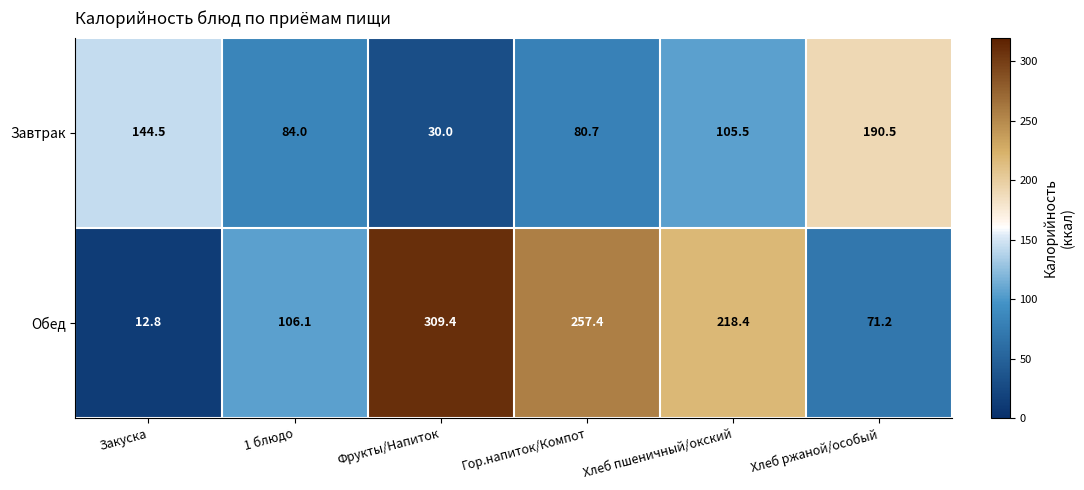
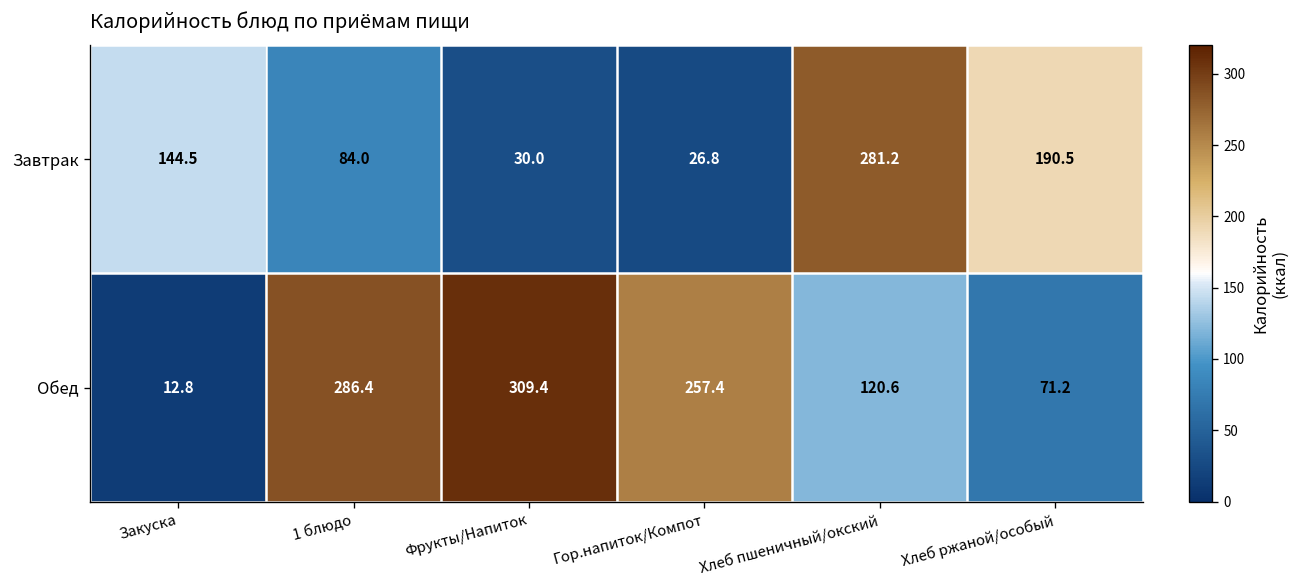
  {
    "Завтрак": {
      "Закуска": 144.5,
      "1 блюдо": 84.0,
      "Фрукты/Напиток": 30.0,
-     "Гор.напиток/Компот": 80.7,
-     "Хлеб пшеничный/окский": 105.5,
+     "Гор.напиток/Компот": 26.8,
+     "Хлеб пшеничный/окский": 281.2,
      "Хлеб ржаной/особый": 190.5
    },
    "Обед": {
      "Закуска": 12.8,
-     "1 блюдо": 106.1,
+     "1 блюдо": 286.4,
      "Фрукты/Напиток": 309.4,
      "Гор.напиток/Компот": 257.4,
-     "Хлеб пшеничный/окский": 218.4,
+     "Хлеб пшеничный/окский": 120.6,
      "Хлеб ржаной/особый": 71.2
    }
  }
